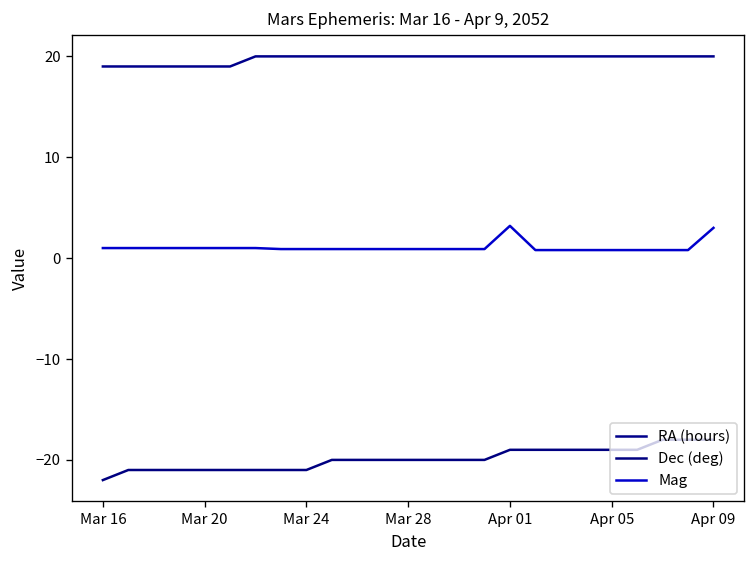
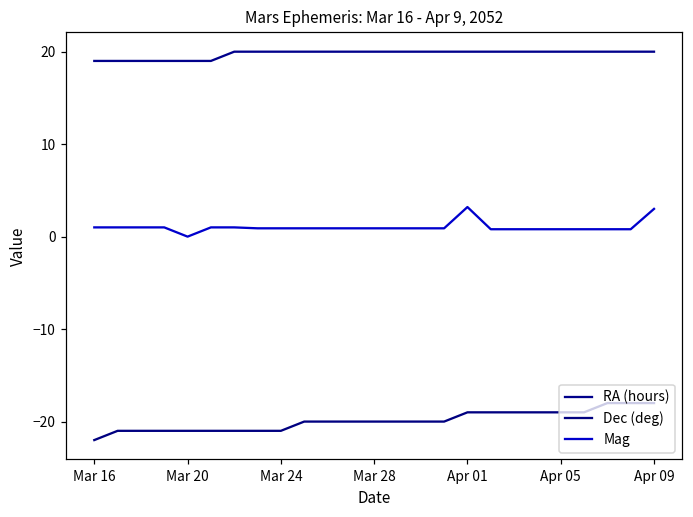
  {
    "Mag": {
      "Mar 16": 1,
-     "Mar 20": 1,
+     "Mar 20": 0,
      "Mar 24": 1,
      "Mar 28": 1,
      "Apr 01": 3,
      "Apr 05": 1,
      "Apr 09": 3
    }
  }
